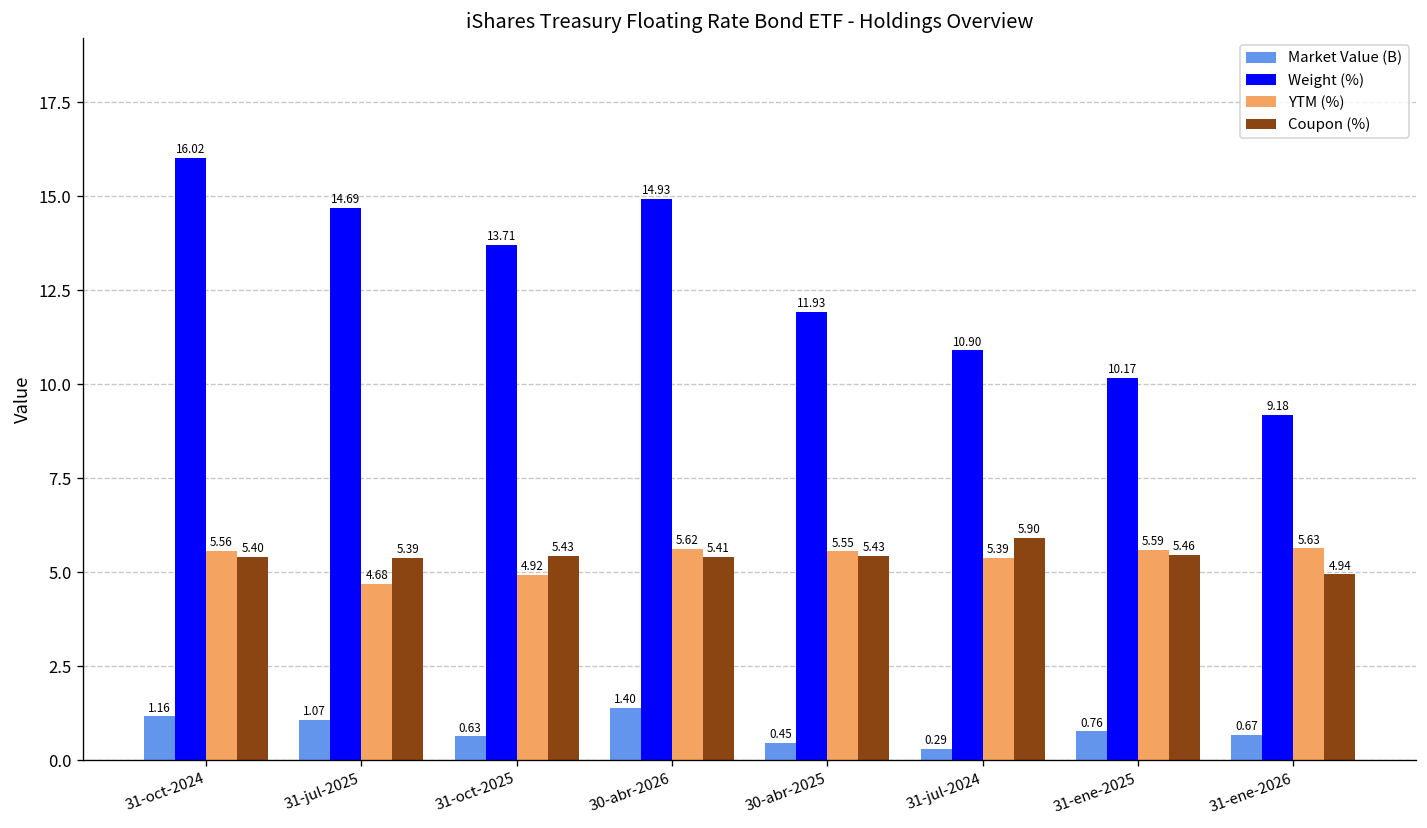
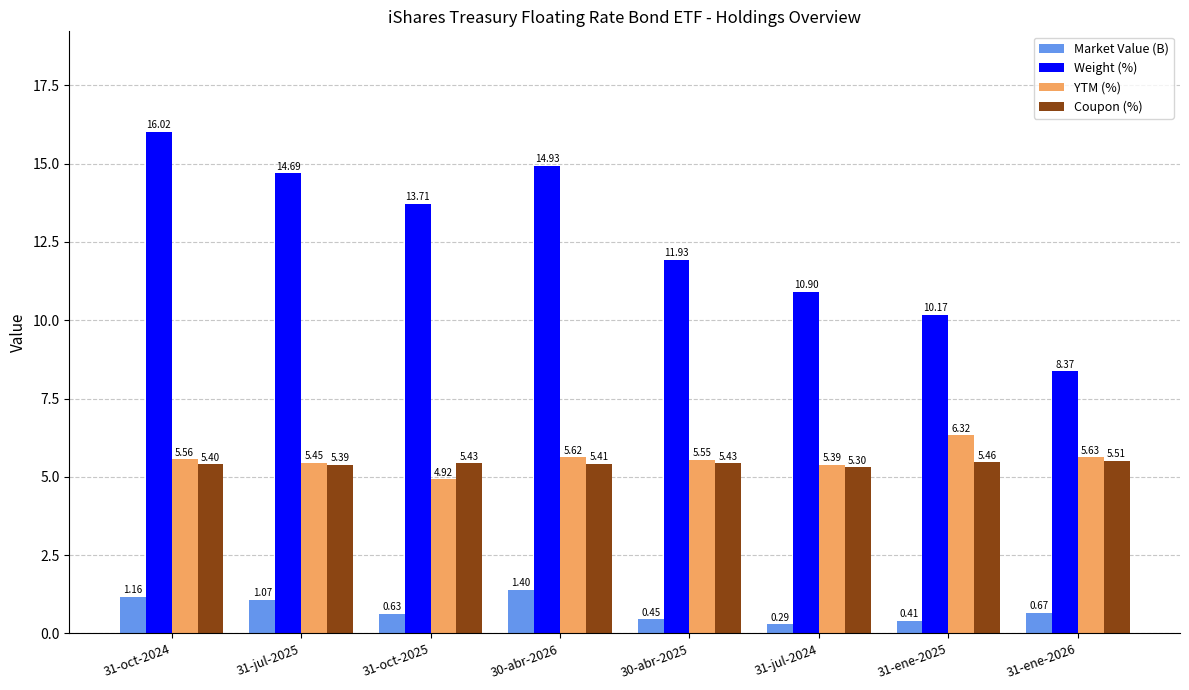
  {
    "Market Value (B)": {
      "31-oct-2024": 1.16,
      "31-jul-2025": 1.07,
      "31-oct-2025": 0.63,
      "30-abr-2026": 1.40,
      "30-abr-2025": 0.45,
      "31-jul-2024": 0.29,
-     "31-ene-2025": 0.76,
+     "31-ene-2025": 0.41,
      "31-ene-2026": 0.67
    },
    "Weight (%)": {
      "31-oct-2024": 16.02,
      "31-jul-2025": 14.69,
      "31-oct-2025": 13.71,
      "30-abr-2026": 14.93,
      "30-abr-2025": 11.93,
      "31-jul-2024": 10.90,
      "31-ene-2025": 10.17,
-     "31-ene-2026": 9.18
+     "31-ene-2026": 8.37
    },
    "YTM (%)": {
      "31-oct-2024": 5.56,
-     "31-jul-2025": 4.68,
+     "31-jul-2025": 5.45,
      "31-oct-2025": 4.92,
      "30-abr-2026": 5.62,
      "30-abr-2025": 5.55,
      "31-jul-2024": 5.39,
-     "31-ene-2025": 5.59,
+     "31-ene-2025": 6.32,
      "31-ene-2026": 5.63
    },
    "Coupon (%)": {
      "31-oct-2024": 5.40,
      "31-jul-2025": 5.39,
      "31-oct-2025": 5.43,
      "30-abr-2026": 5.41,
      "30-abr-2025": 5.43,
-     "31-jul-2024": 5.90,
+     "31-jul-2024": 5.30,
      "31-ene-2025": 5.46,
-     "31-ene-2026": 4.94
+     "31-ene-2026": 5.51
    }
  }
